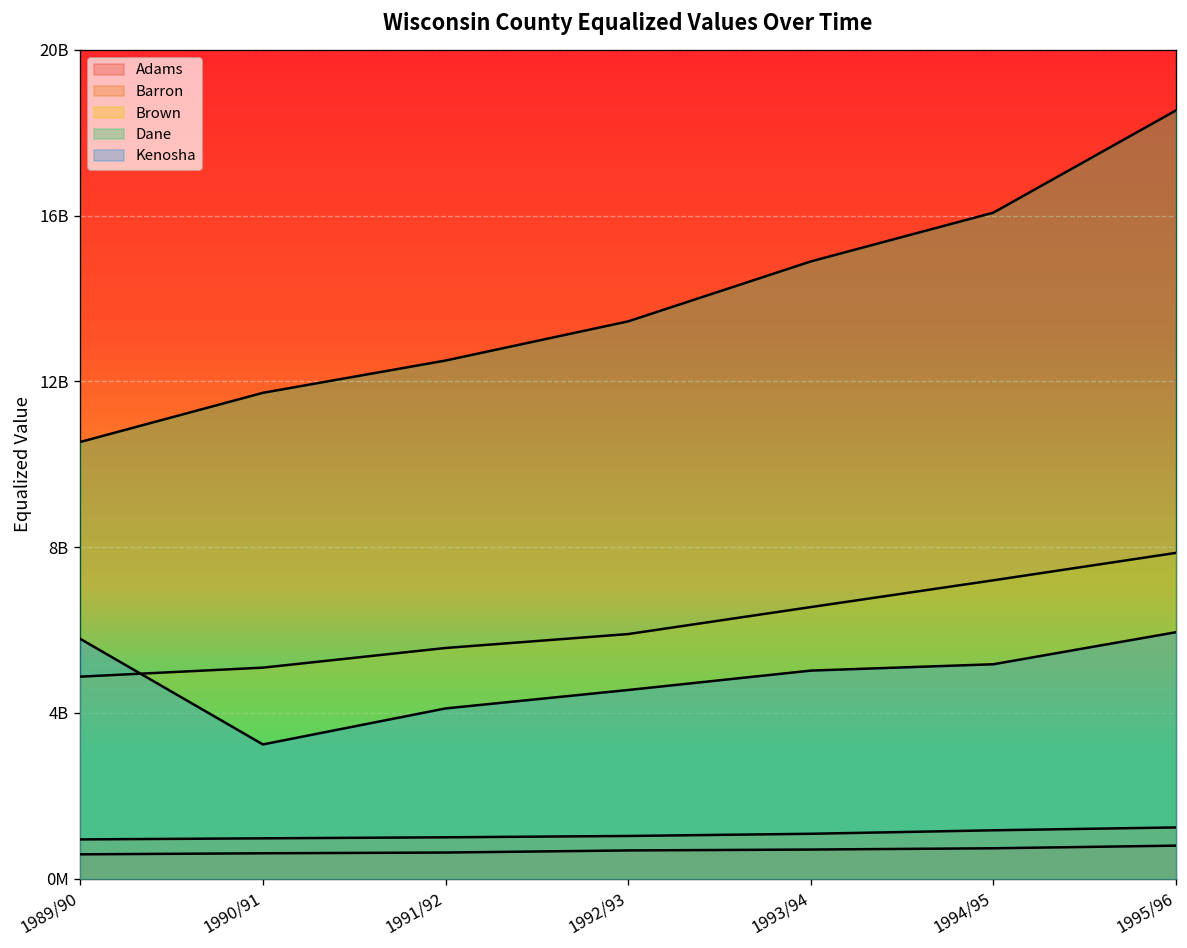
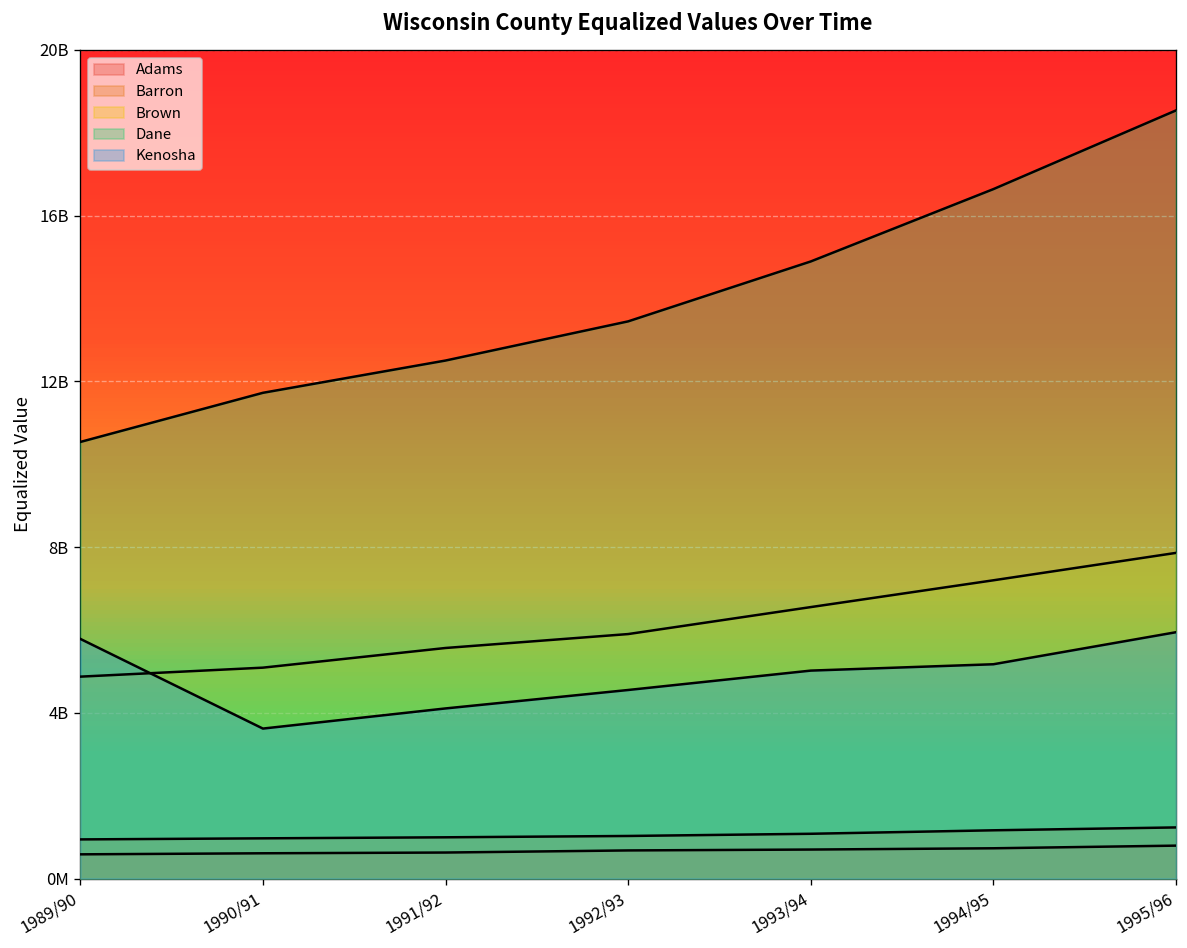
  {
    "Dane": {
      "1989/90": 10500000000,
      "1990/91": 11700000000,
      "1991/92": 12500000000,
      "1992/93": 13400000000,
      "1993/94": 14900000000,
-     "1994/95": 16100000000,
+     "1994/95": 16600000000,
      "1995/96": 18500000000
    },
    "Kenosha": {
      "1989/90": 5800000000,
-     "1990/91": 3200000000,
+     "1990/91": 3600000000,
      "1991/92": 4100000000,
      "1992/93": 4600000000,
      "1993/94": 5000000000,
      "1994/95": 5200000000,
      "1995/96": 5900000000
    }
  }
